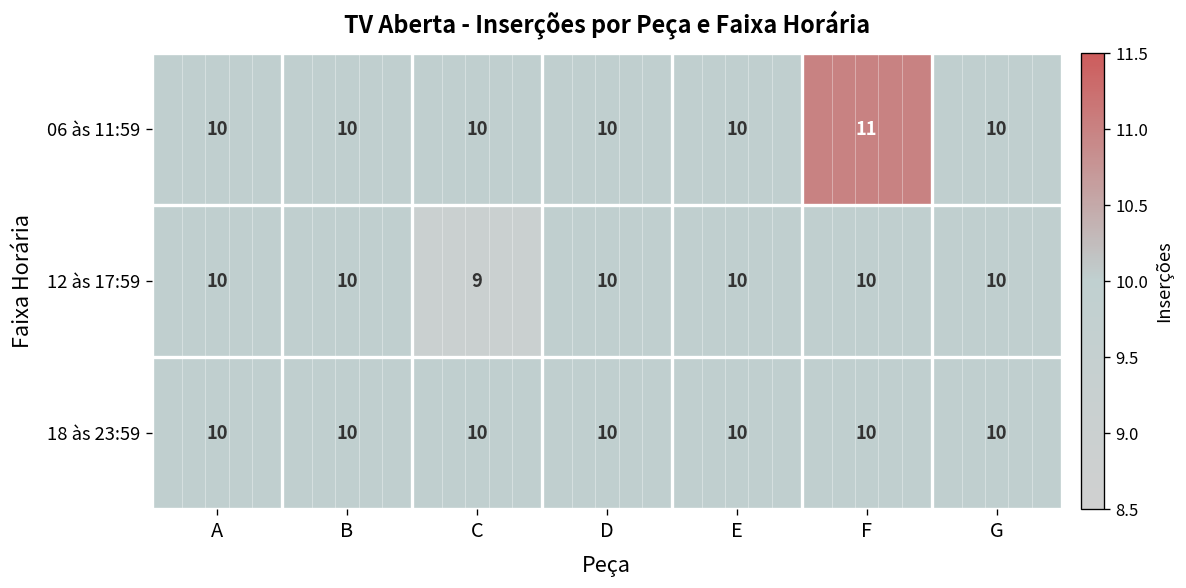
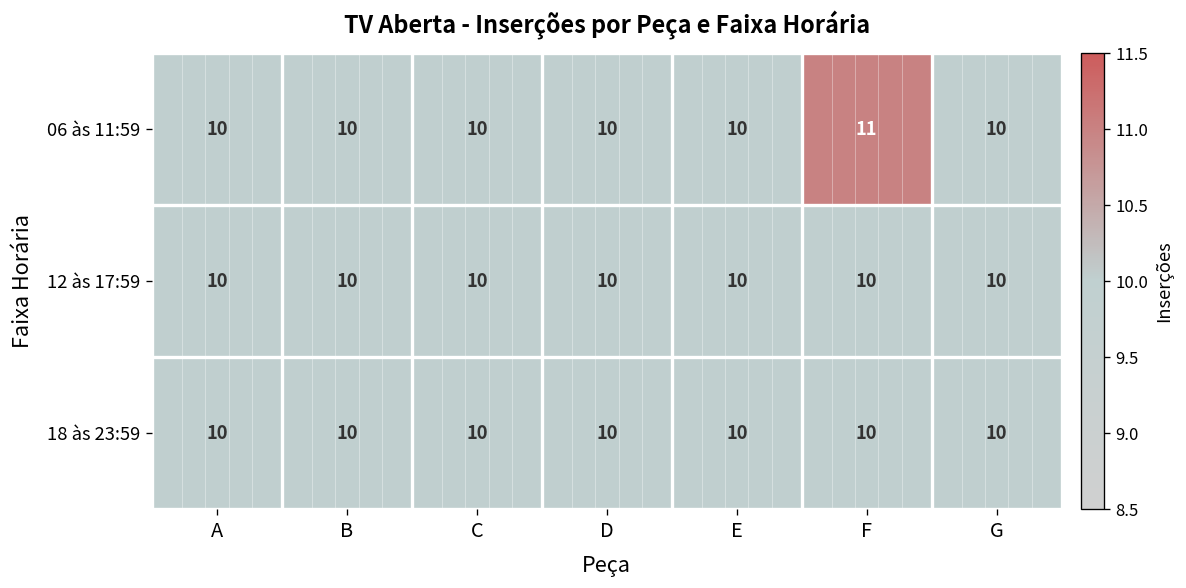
  {
    "06 às 11:59": {
      "A": 10,
      "B": 10,
      "C": 10,
      "D": 10,
      "E": 10,
      "F": 11,
      "G": 10
    },
    "12 às 17:59": {
      "A": 10,
      "B": 10,
-     "C": 9,
+     "C": 10,
      "D": 10,
      "E": 10,
      "F": 10,
      "G": 10
    },
    "18 às 23:59": {
      "A": 10,
      "B": 10,
      "C": 10,
      "D": 10,
      "E": 10,
      "F": 10,
      "G": 10
    }
  }
